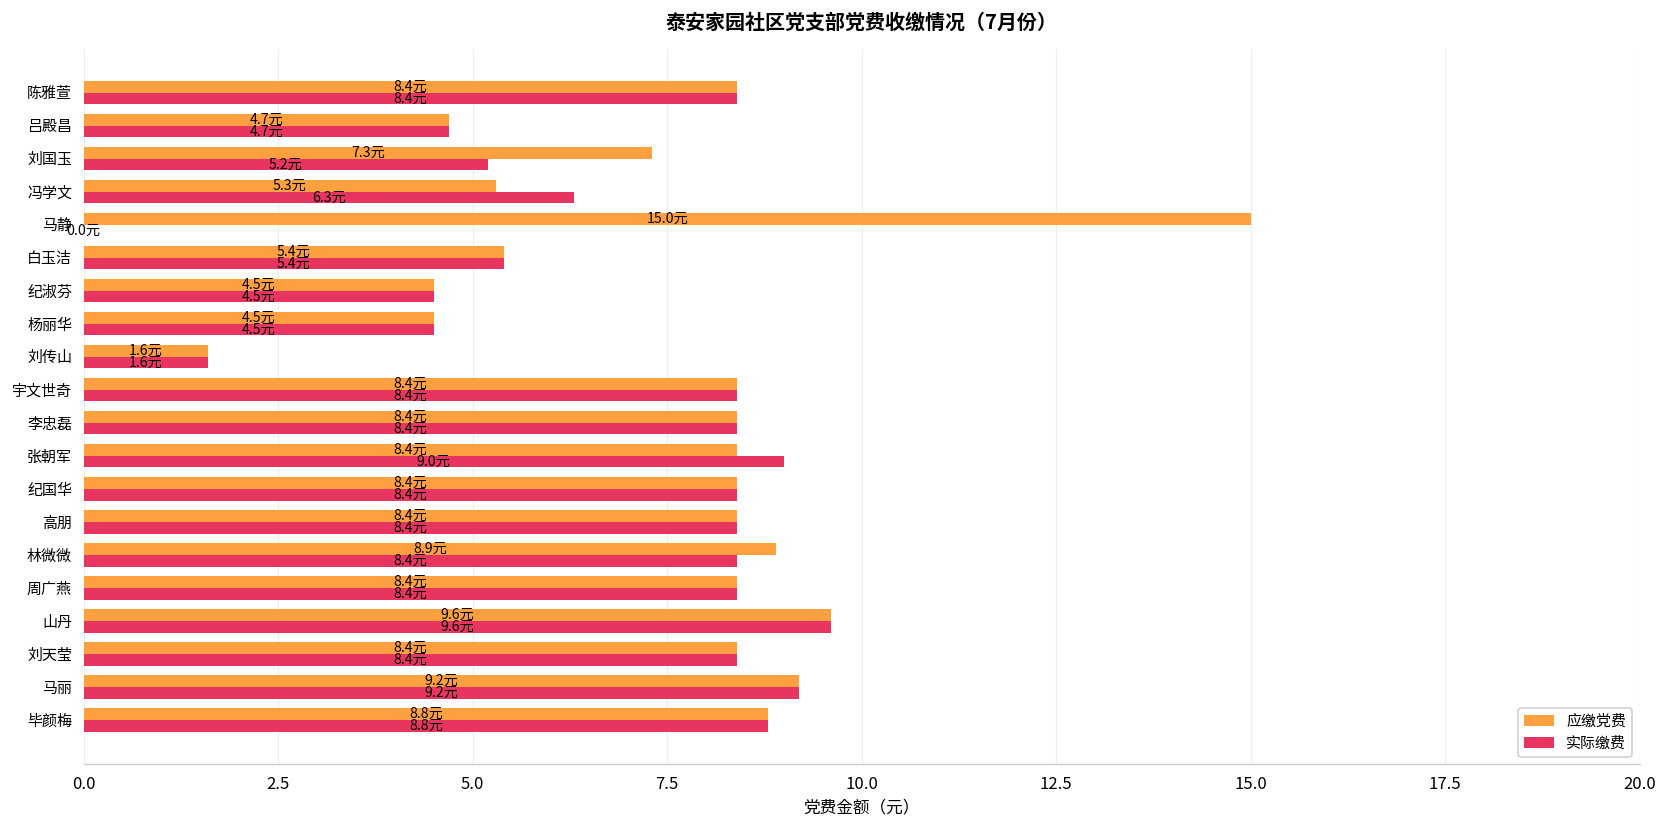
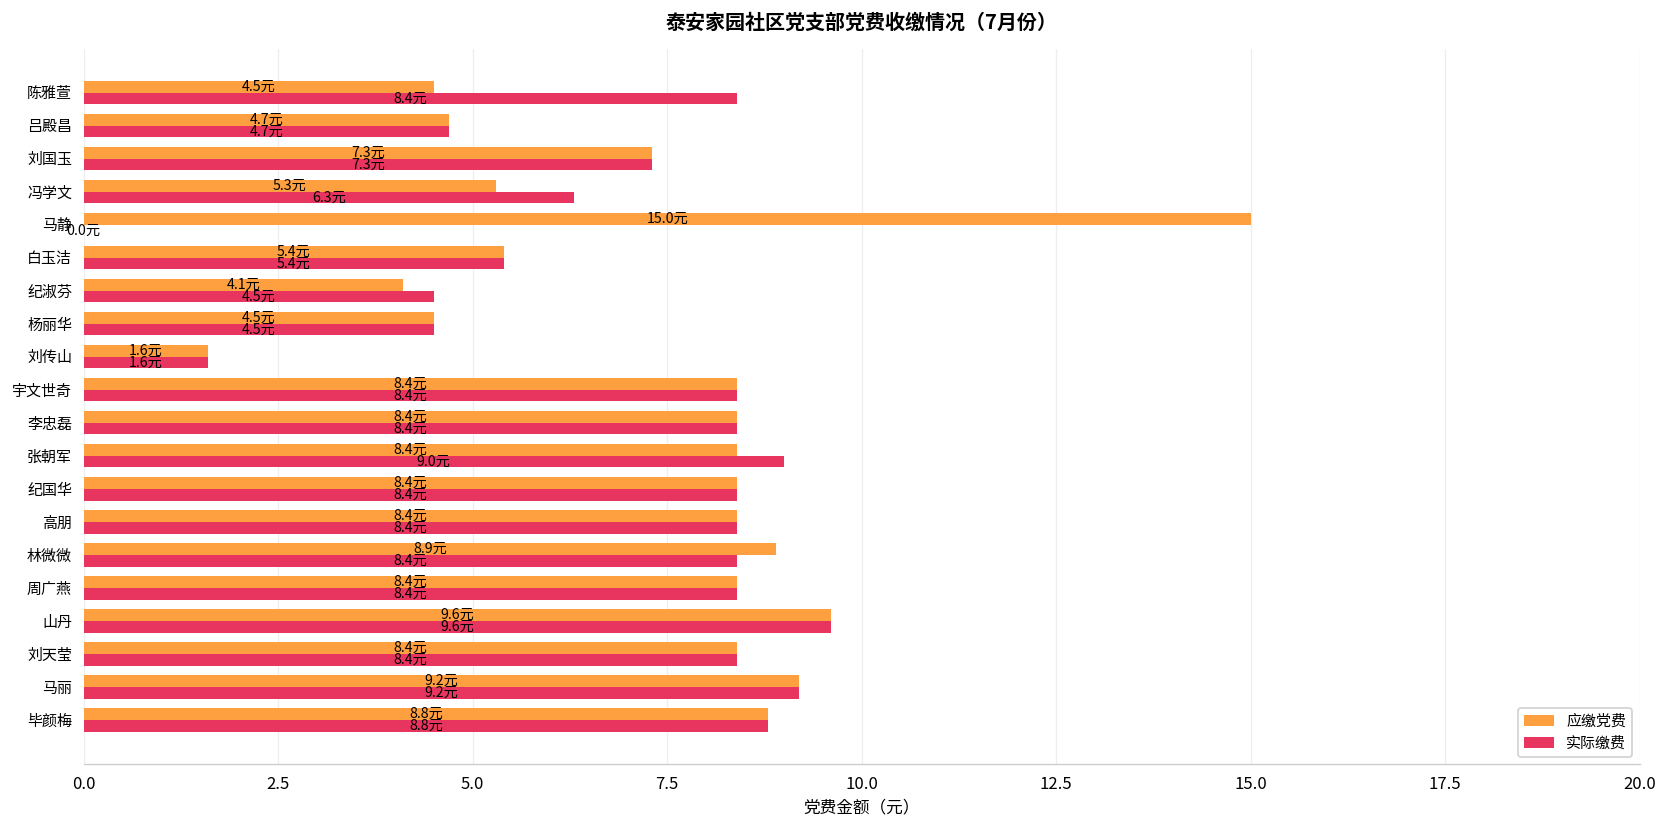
  {
    "应缴党费": {
-     "陈雅萱": "8.4元",
+     "陈雅萱": "4.5元",
      "刘国玉": "7.3元",
      "冯学文": "5.3元",
      "马静": "15.0元",
-     "纪淑芬": "4.5元",
+     "纪淑芬": "4.1元",
      "张朝军": "8.4元",
      "林微微": "8.9元"
    },
    "实际缴费": {
-     "刘国玉": "5.2元",
+     "刘国玉": "7.3元",
      "冯学文": "6.3元",
      "马静": "0.0元",
      "张朝军": "9.0元",
      "林微微": "8.4元"
    }
  }
